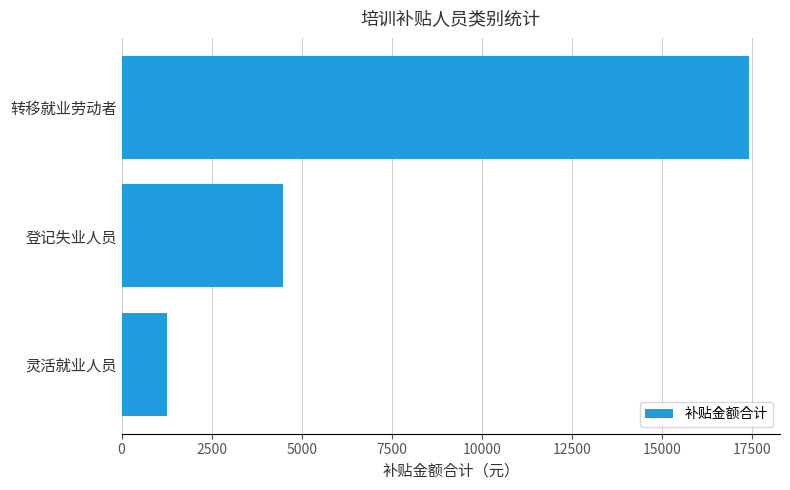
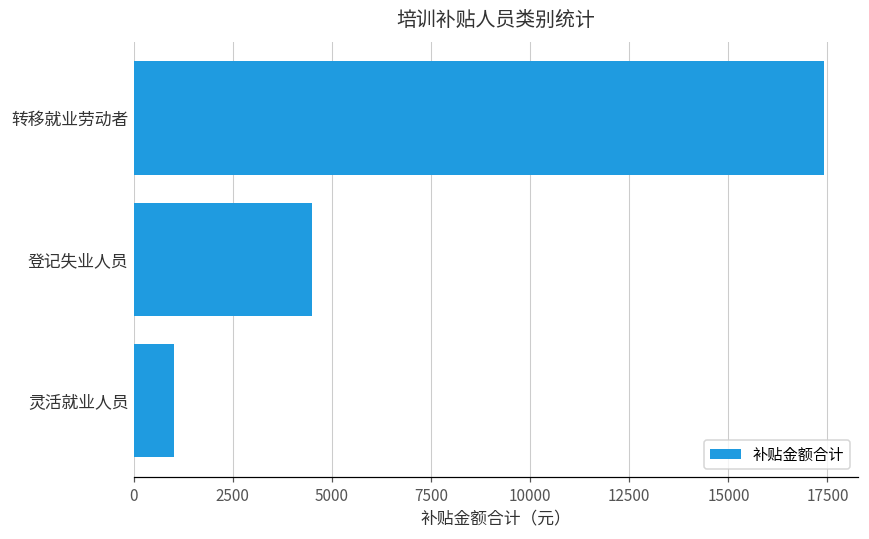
  {
    "转移就业劳动者": 17400,
    "登记失业人员": 4500,
-   "灵活就业人员": 1300
+   "灵活就业人员": 1000
  }
